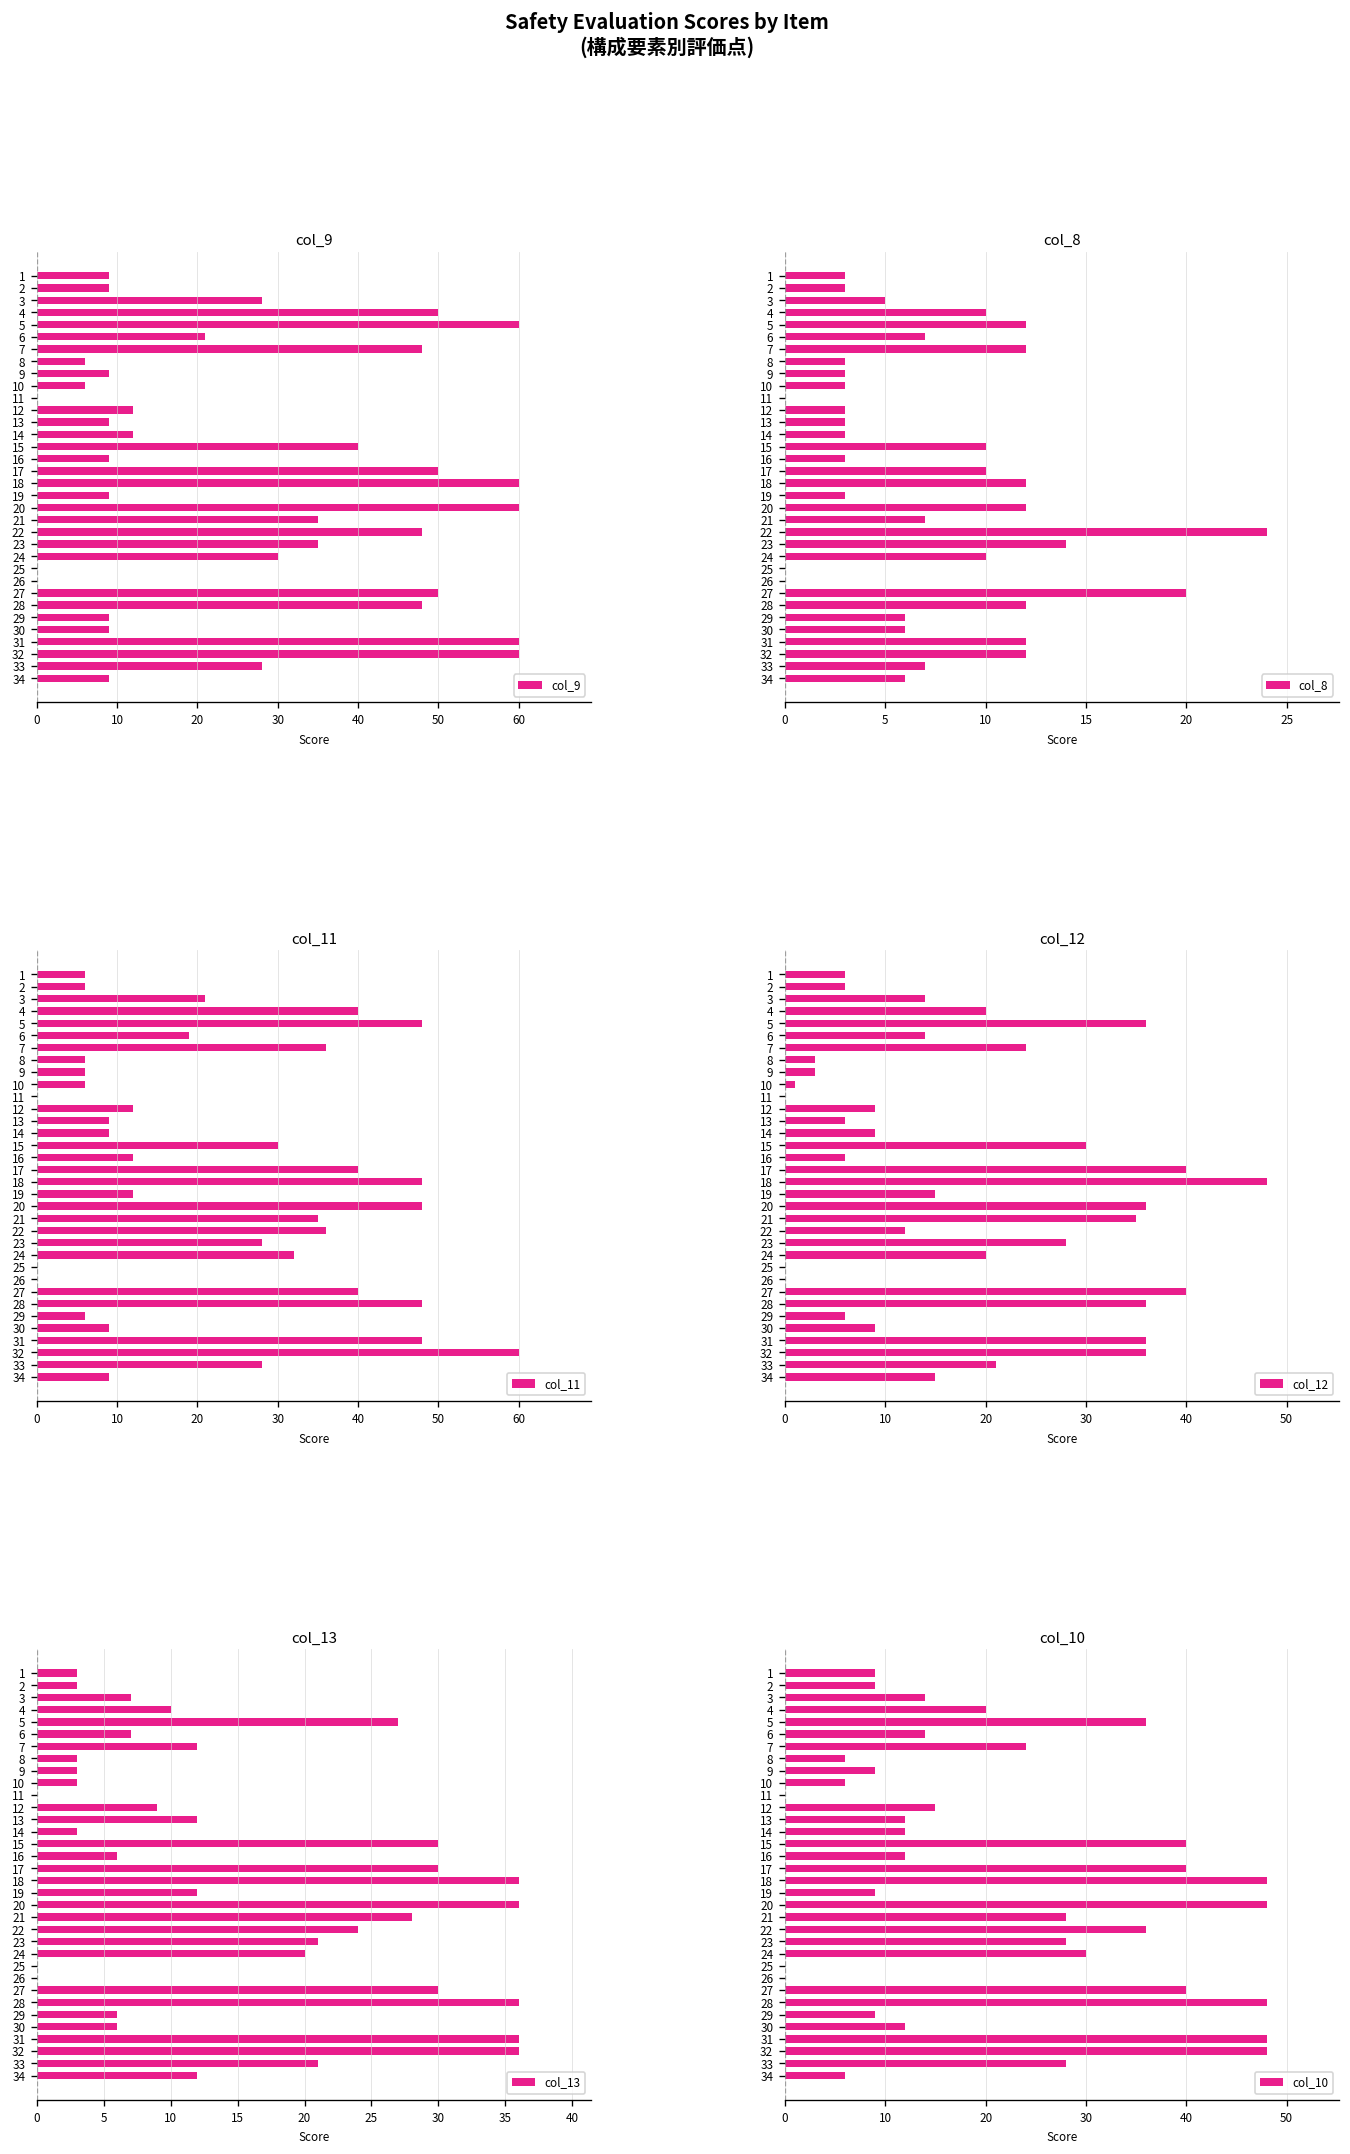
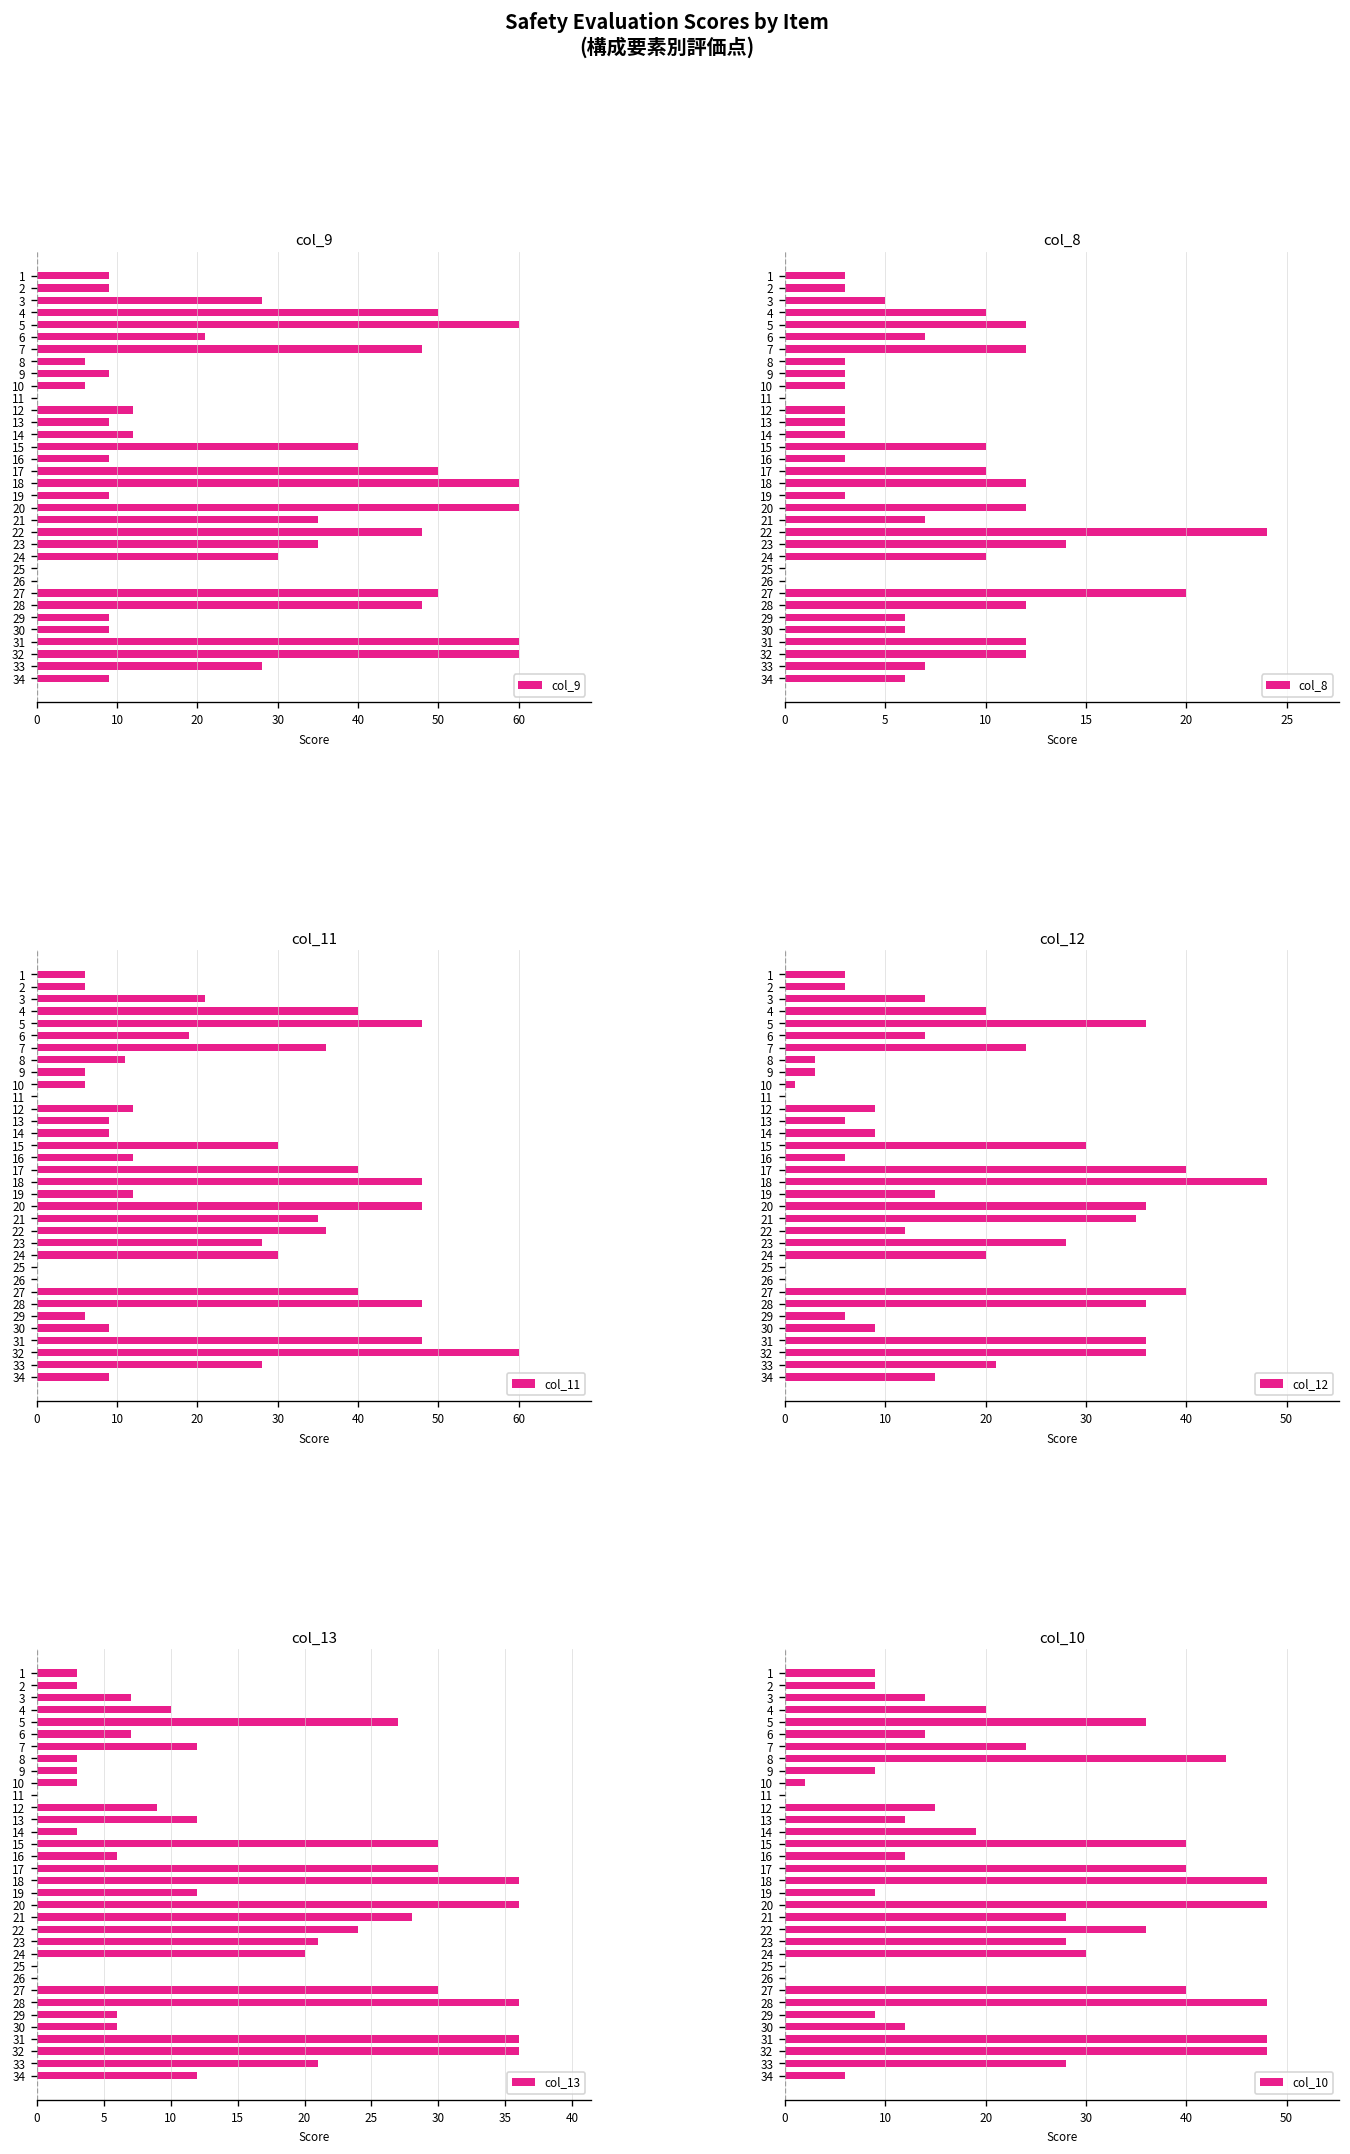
  {
    "col_11": {
      "1": 6,
      "2": 6,
      "3": 21,
      "4": 40,
      "5": 48,
      "6": 19,
      "7": 36,
-     "8": 6,
+     "8": 11,
      "9": 6,
      "10": 6,
      "11": 0,
      "12": 12,
      "13": 9,
      "14": 9,
      "15": 30,
      "16": 12,
      "17": 40,
      "18": 48,
      "19": 12,
      "20": 48,
      "21": 35,
      "22": 36,
      "23": 28,
-     "24": 32,
+     "24": 30,
      "25": 0,
      "26": 0,
      "27": 40,
      "28": 48,
      "29": 6,
      "30": 9,
      "31": 48,
      "32": 60,
      "33": 28,
      "34": 9
    },
    "col_10": {
      "1": 9,
      "2": 9,
      "3": 14,
      "4": 20,
      "5": 36,
      "6": 14,
      "7": 24,
-     "8": 6,
+     "8": 44,
      "9": 9,
-     "10": 6,
+     "10": 2,
      "11": 0,
      "12": 15,
      "13": 12,
-     "14": 12,
+     "14": 19,
      "15": 40,
      "16": 12,
      "17": 40,
      "18": 48,
      "19": 9,
      "20": 48,
      "21": 28,
      "22": 36,
      "23": 28,
      "24": 30,
      "25": 0,
      "26": 0,
      "27": 40,
      "28": 48,
      "29": 9,
      "30": 12,
      "31": 48,
      "32": 48,
      "33": 28,
      "34": 6
    }
  }
